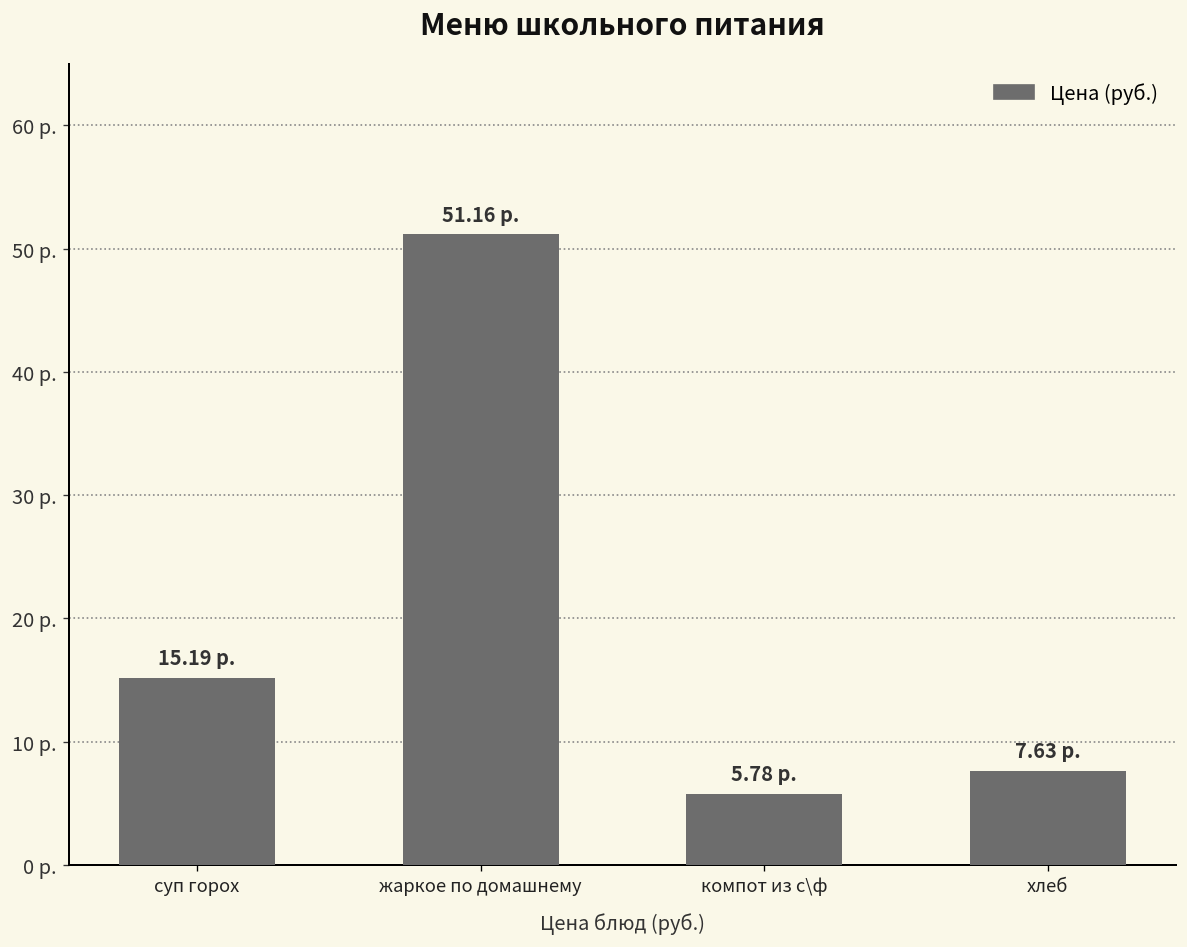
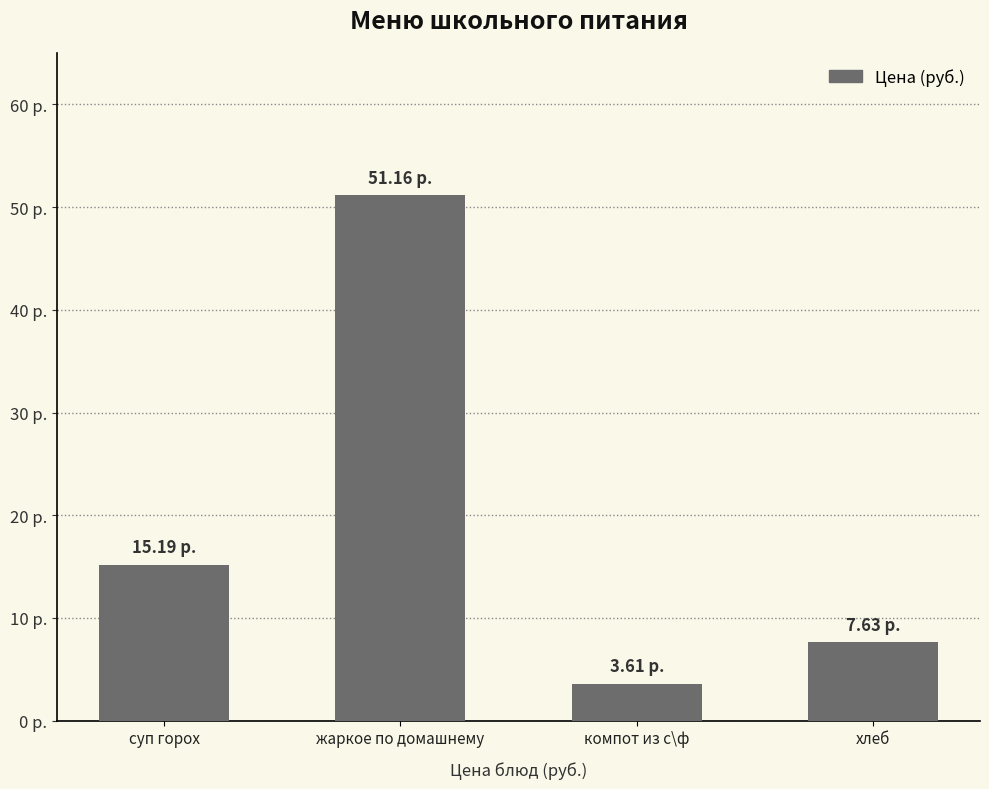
  {
    "суп горох": 15.19,
    "жаркое по домашнему": 51.16,
-   "компот из с\\ф": 5.78,
+   "компот из с\\ф": 3.61,
    "хлеб": 7.63
  }
